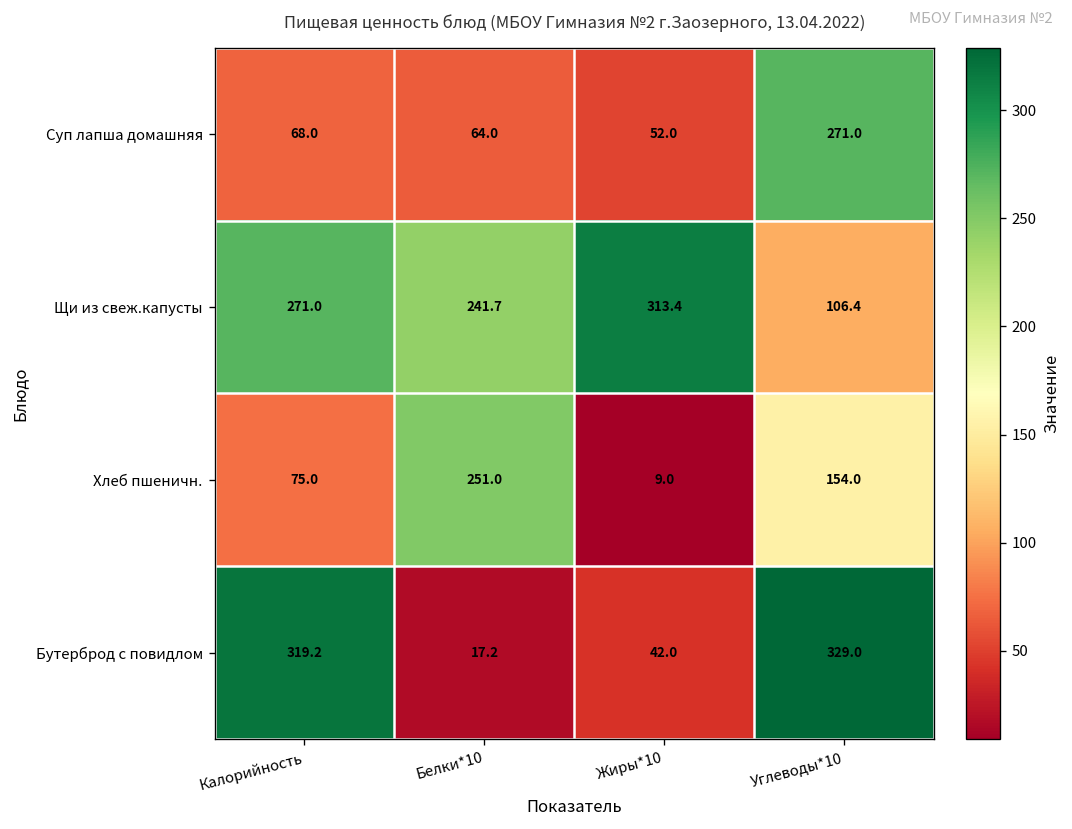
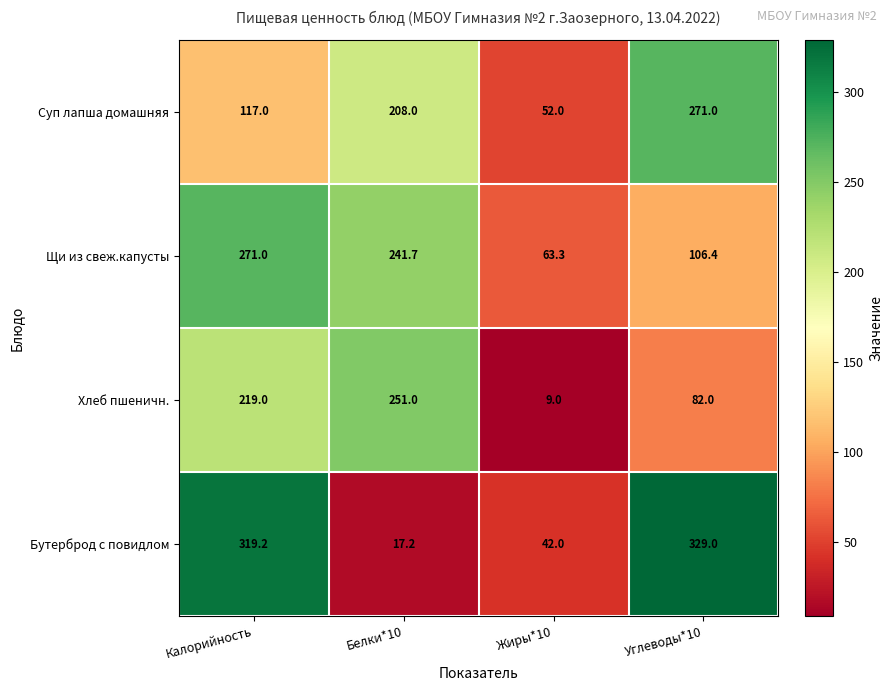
  {
    "Суп лапша домашняя": {
-     "Калорийность": 68.0,
-     "Белки*10": 64.0,
+     "Калорийность": 117.0,
+     "Белки*10": 208.0,
      "Жиры*10": 52.0,
      "Углеводы*10": 271.0
    },
    "Щи из свеж.капусты": {
      "Калорийность": 271.0,
      "Белки*10": 241.7,
-     "Жиры*10": 313.4,
+     "Жиры*10": 63.3,
      "Углеводы*10": 106.4
    },
    "Хлеб пшеничн.": {
-     "Калорийность": 75.0,
+     "Калорийность": 219.0,
      "Белки*10": 251.0,
      "Жиры*10": 9.0,
-     "Углеводы*10": 154.0
+     "Углеводы*10": 82.0
    },
    "Бутерброд с повидлом": {
      "Калорийность": 319.2,
      "Белки*10": 17.2,
      "Жиры*10": 42.0,
      "Углеводы*10": 329.0
    }
  }
